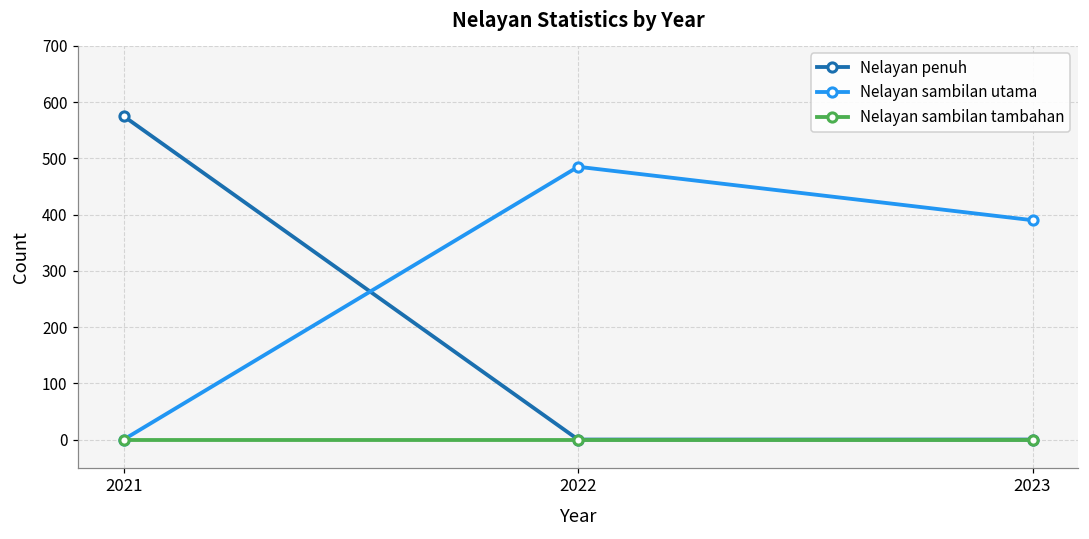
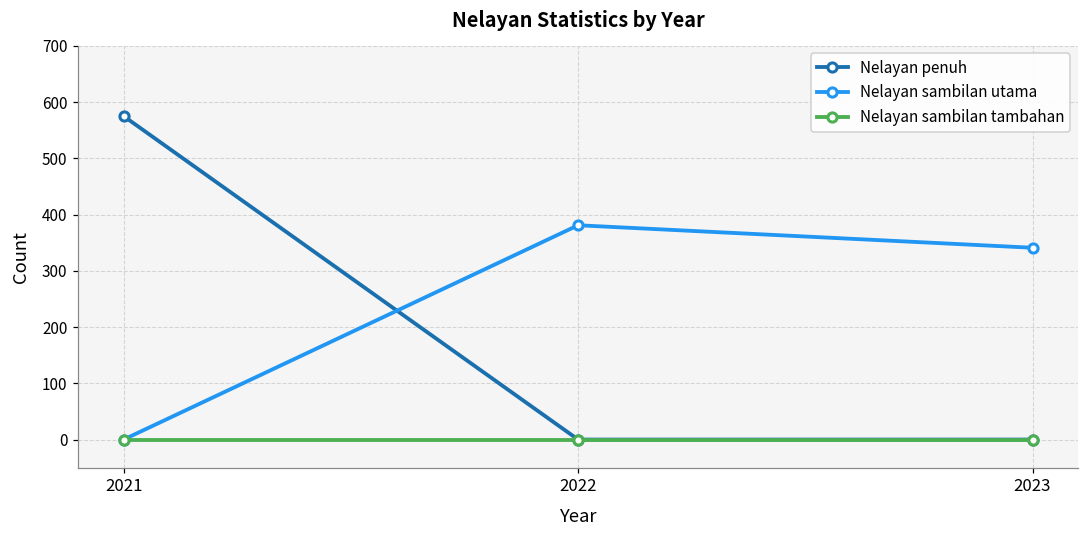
  {
    "Nelayan penuh": {
      "2021": 580
    },
    "Nelayan sambilan utama": {
-     "2022": 490,
-     "2023": 390
+     "2022": 380,
+     "2023": 340
    }
  }
